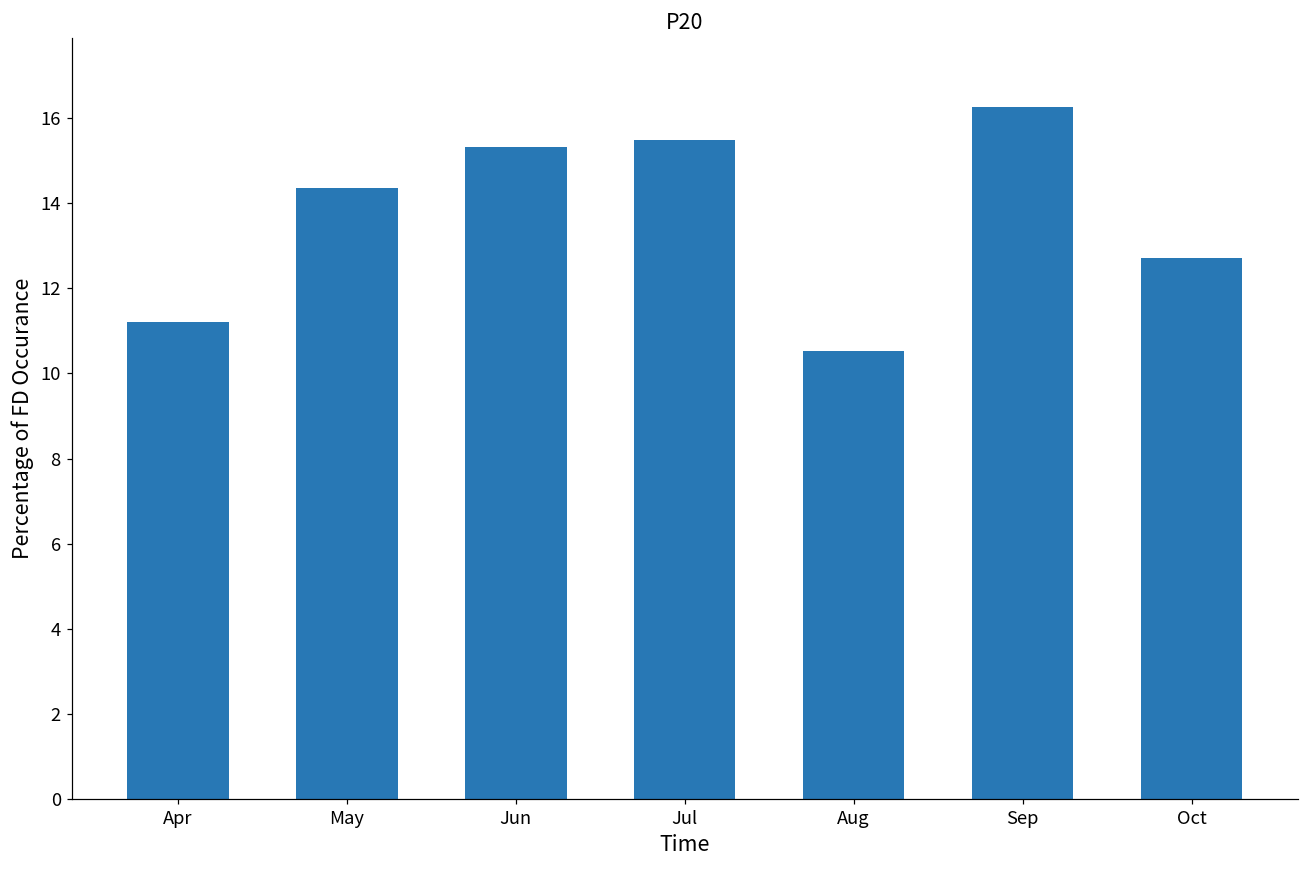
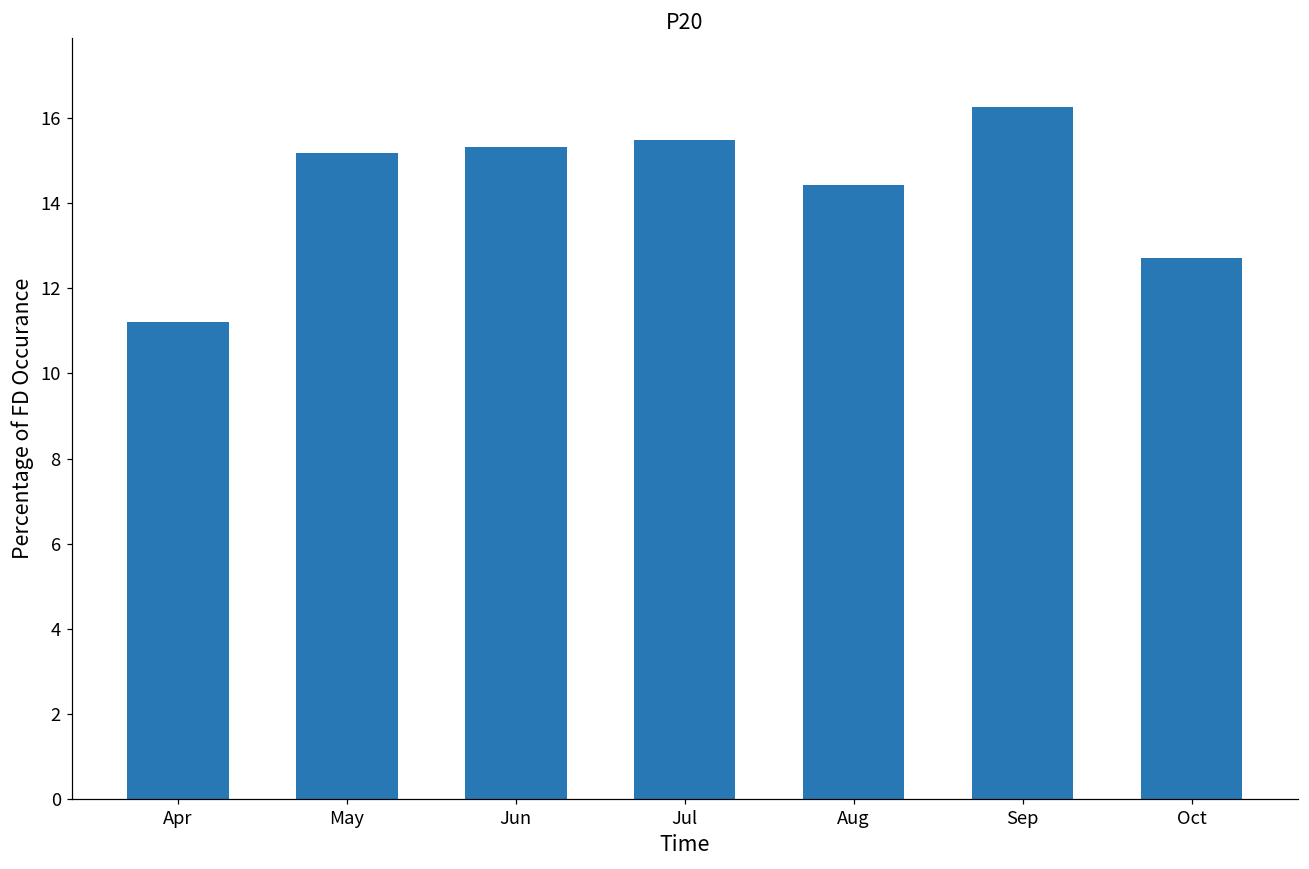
  {
    "Apr": 11.2,
-   "May": 14.4,
+   "May": 15.2,
    "Jun": 15.3,
    "Jul": 15.5,
-   "Aug": 10.5,
+   "Aug": 14.4,
    "Sep": 16.3,
    "Oct": 12.7
  }
